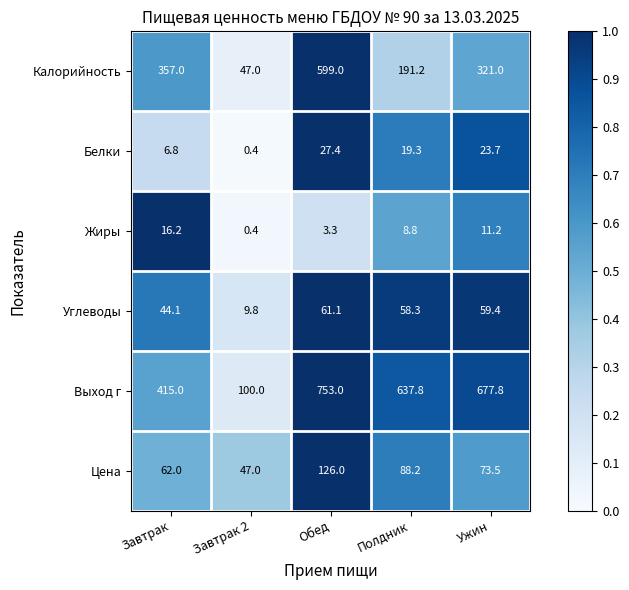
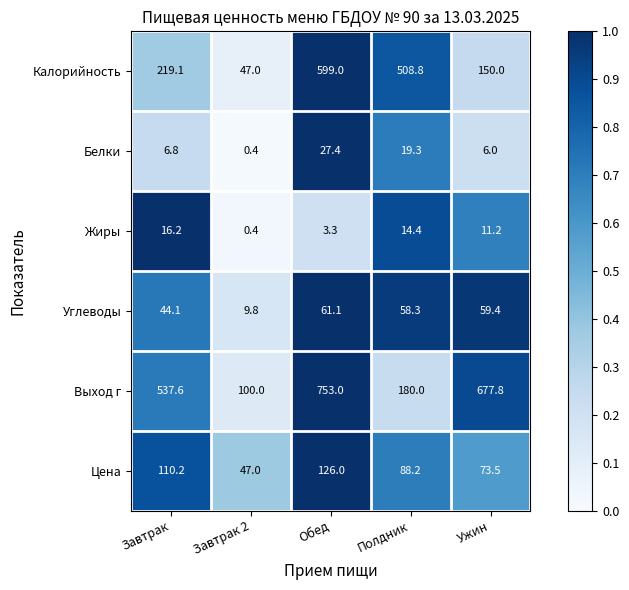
  {
    "Калорийность": {
-     "Завтрак": 357.0,
+     "Завтрак": 219.1,
      "Завтрак 2": 47.0,
      "Обед": 599.0,
-     "Полдник": 191.2,
-     "Ужин": 321.0
+     "Полдник": 508.8,
+     "Ужин": 150.0
    },
    "Белки": {
      "Завтрак": 6.8,
      "Завтрак 2": 0.4,
      "Обед": 27.4,
      "Полдник": 19.3,
-     "Ужин": 23.7
+     "Ужин": 6.0
    },
    "Жиры": {
      "Завтрак": 16.2,
      "Завтрак 2": 0.4,
      "Обед": 3.3,
-     "Полдник": 8.8,
+     "Полдник": 14.4,
      "Ужин": 11.2
    },
    "Углеводы": {
      "Завтрак": 44.1,
      "Завтрак 2": 9.8,
      "Обед": 61.1,
      "Полдник": 58.3,
      "Ужин": 59.4
    },
    "Выход г": {
-     "Завтрак": 415.0,
+     "Завтрак": 537.6,
      "Завтрак 2": 100.0,
      "Обед": 753.0,
-     "Полдник": 637.8,
+     "Полдник": 180.0,
      "Ужин": 677.8
    },
    "Цена": {
-     "Завтрак": 62.0,
+     "Завтрак": 110.2,
      "Завтрак 2": 47.0,
      "Обед": 126.0,
      "Полдник": 88.2,
      "Ужин": 73.5
    }
  }
